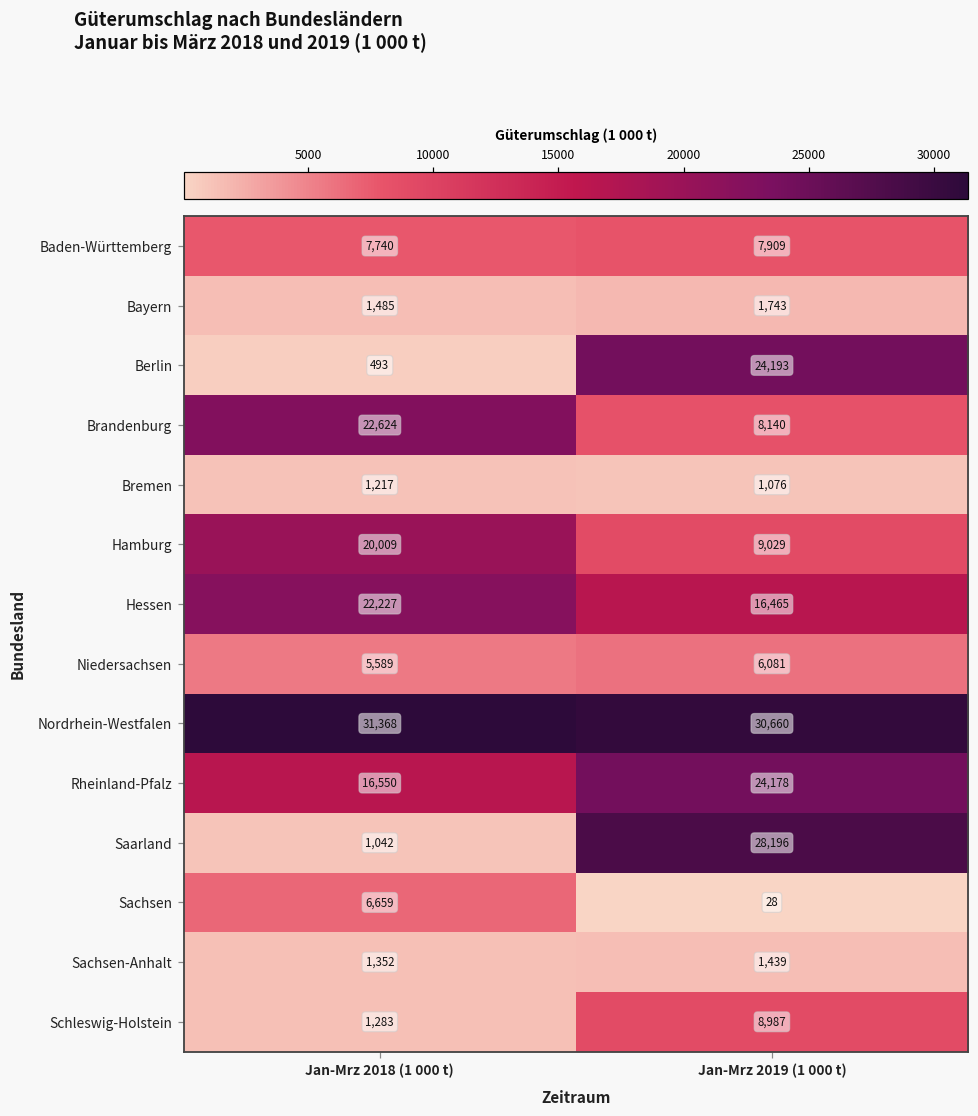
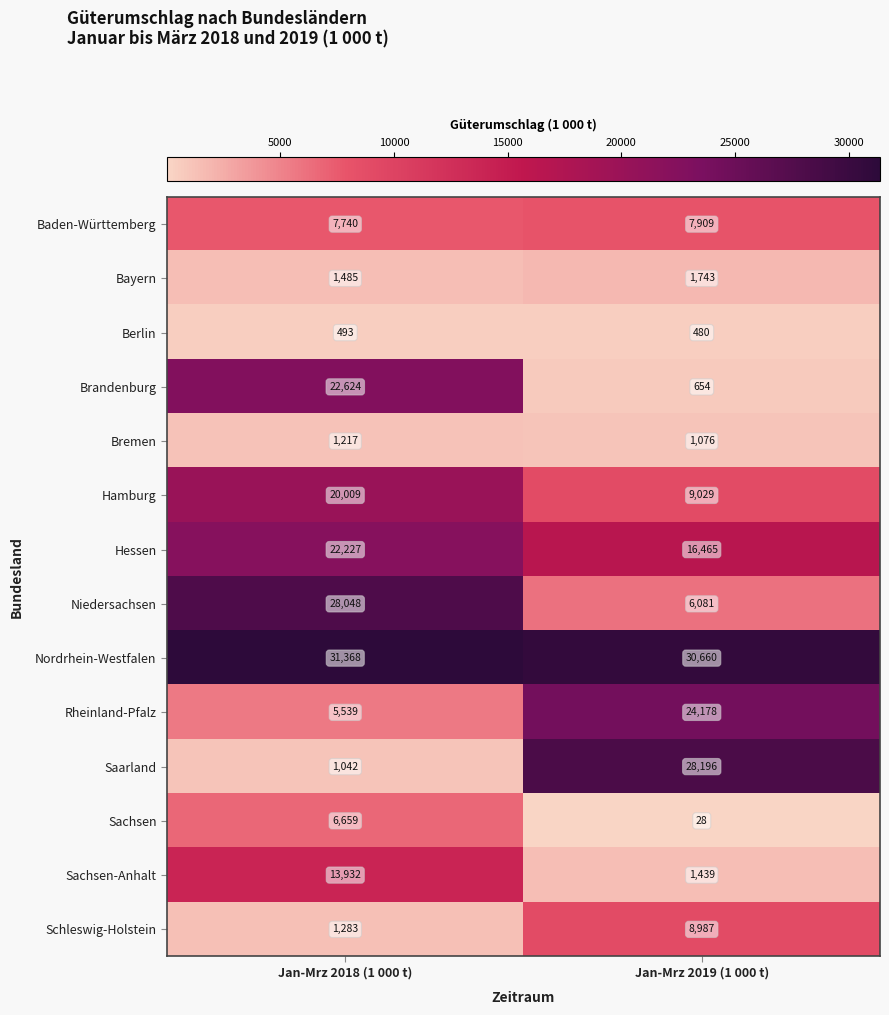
  {
    "Berlin": {
-     "Jan-Mrz 2019 (1 000 t)": "24,193"
+     "Jan-Mrz 2019 (1 000 t)": "480"
    },
    "Brandenburg": {
-     "Jan-Mrz 2019 (1 000 t)": "8,140"
+     "Jan-Mrz 2019 (1 000 t)": "654"
    },
    "Niedersachsen": {
-     "Jan-Mrz 2018 (1 000 t)": "5,589"
+     "Jan-Mrz 2018 (1 000 t)": "28,048"
    },
    "Rheinland-Pfalz": {
-     "Jan-Mrz 2018 (1 000 t)": "16,550"
+     "Jan-Mrz 2018 (1 000 t)": "5,539"
    },
    "Sachsen-Anhalt": {
-     "Jan-Mrz 2018 (1 000 t)": "1,352"
+     "Jan-Mrz 2018 (1 000 t)": "13,932"
    }
  }
